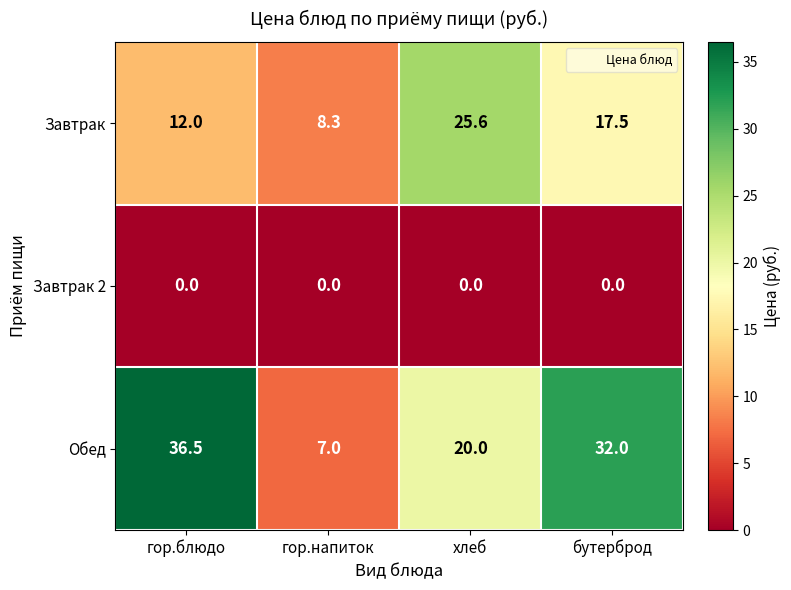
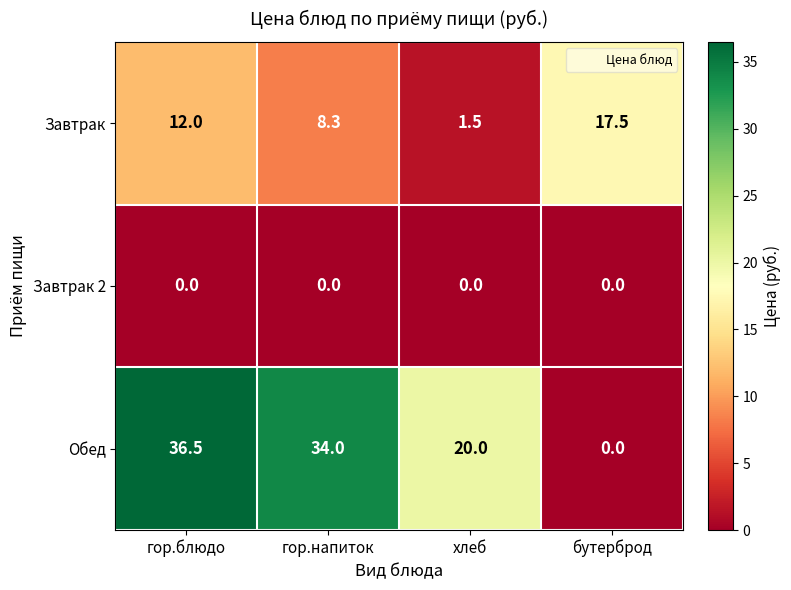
  {
    "Завтрак": {
      "гор.блюдо": 12.0,
      "гор.напиток": 8.3,
-     "хлеб": 25.6,
+     "хлеб": 1.5,
      "бутерброд": 17.5
    },
    "Завтрак 2": {
      "гор.блюдо": 0.0,
      "гор.напиток": 0.0,
      "хлеб": 0.0,
      "бутерброд": 0.0
    },
    "Обед": {
      "гор.блюдо": 36.5,
-     "гор.напиток": 7.0,
+     "гор.напиток": 34.0,
      "хлеб": 20.0,
-     "бутерброд": 32.0
+     "бутерброд": 0.0
    }
  }
